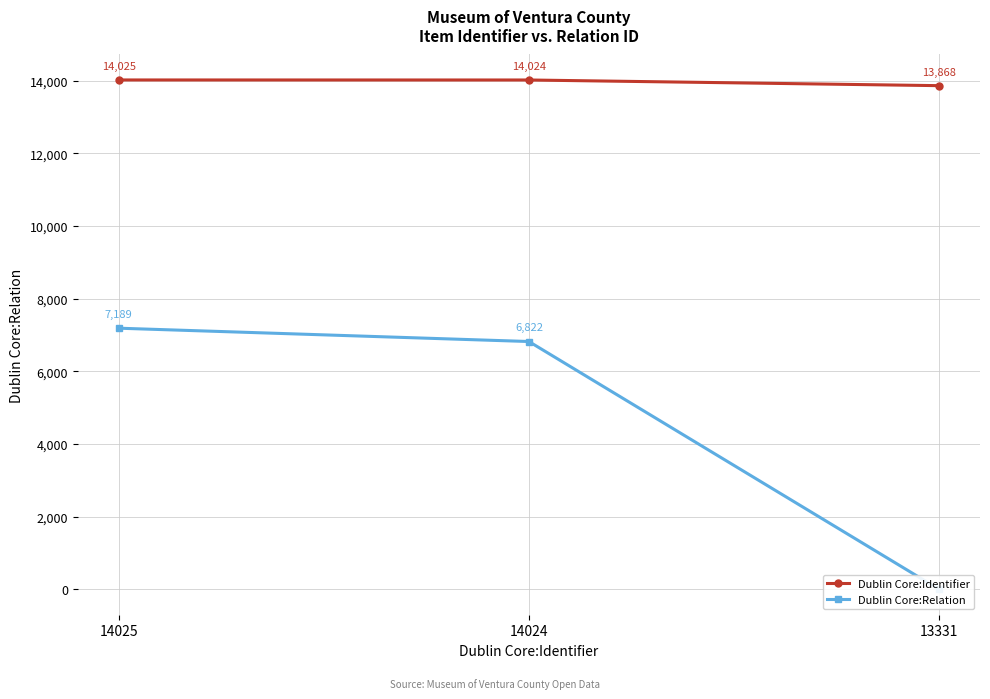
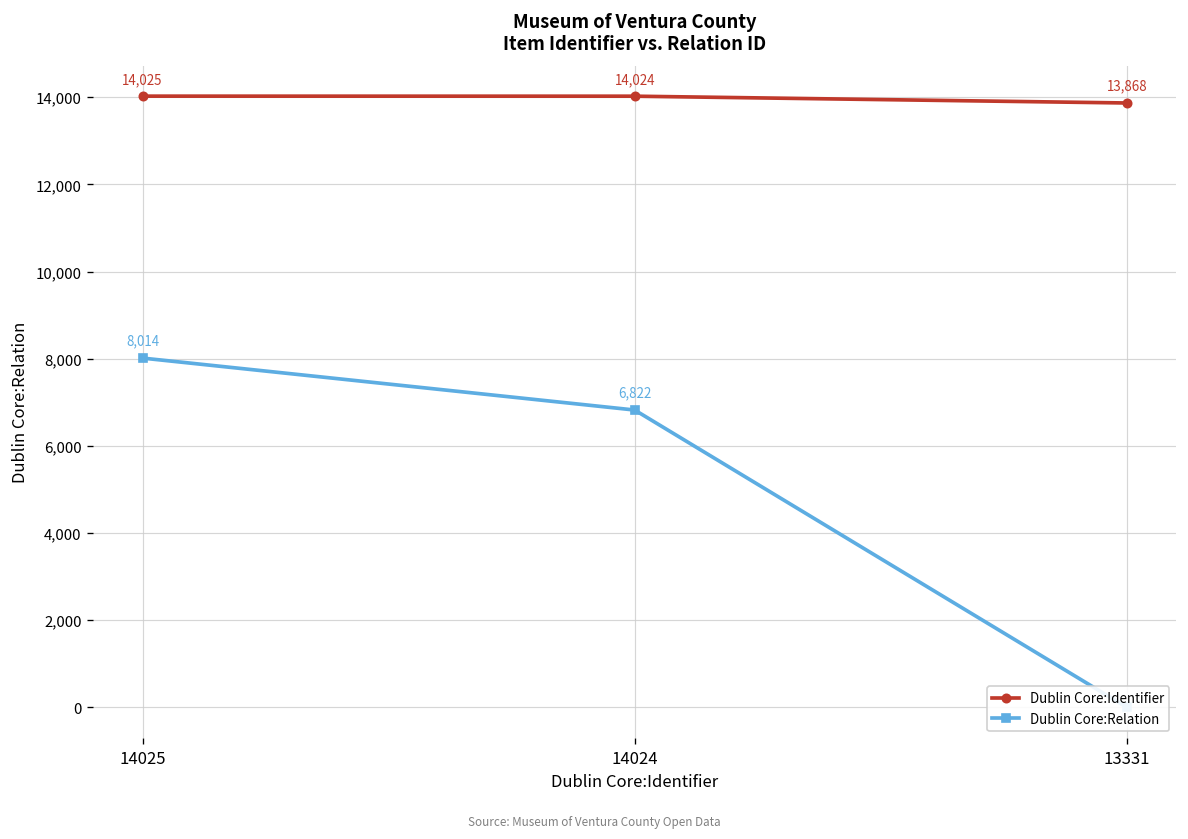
  {
    "Dublin Core:Identifier": {
      "14025": "14,025",
      "14024": "14,024",
      "13331": "13,868"
    },
    "Dublin Core:Relation": {
-     "14025": "7,189",
+     "14025": "8,014",
      "14024": "6,822"
    }
  }
